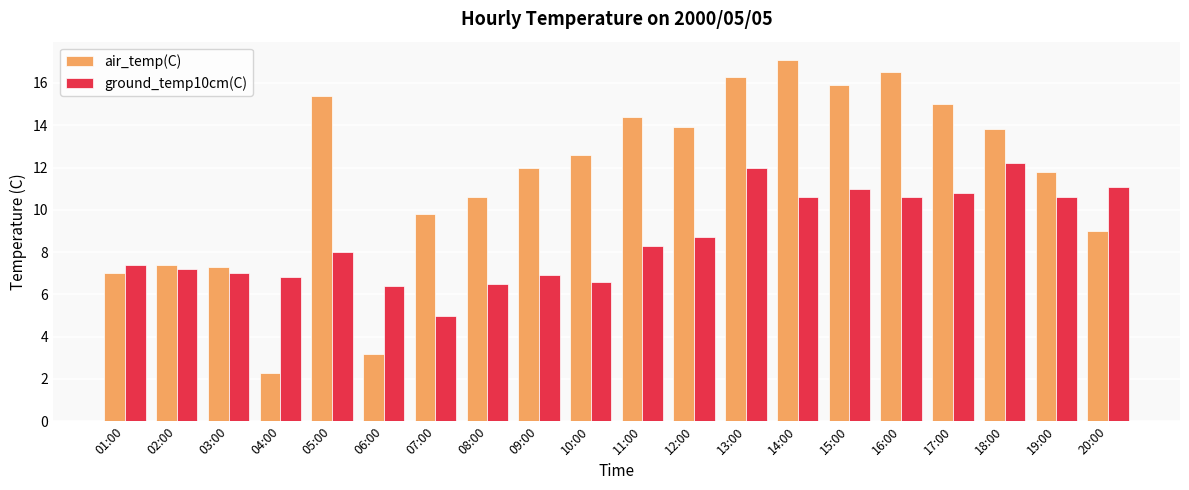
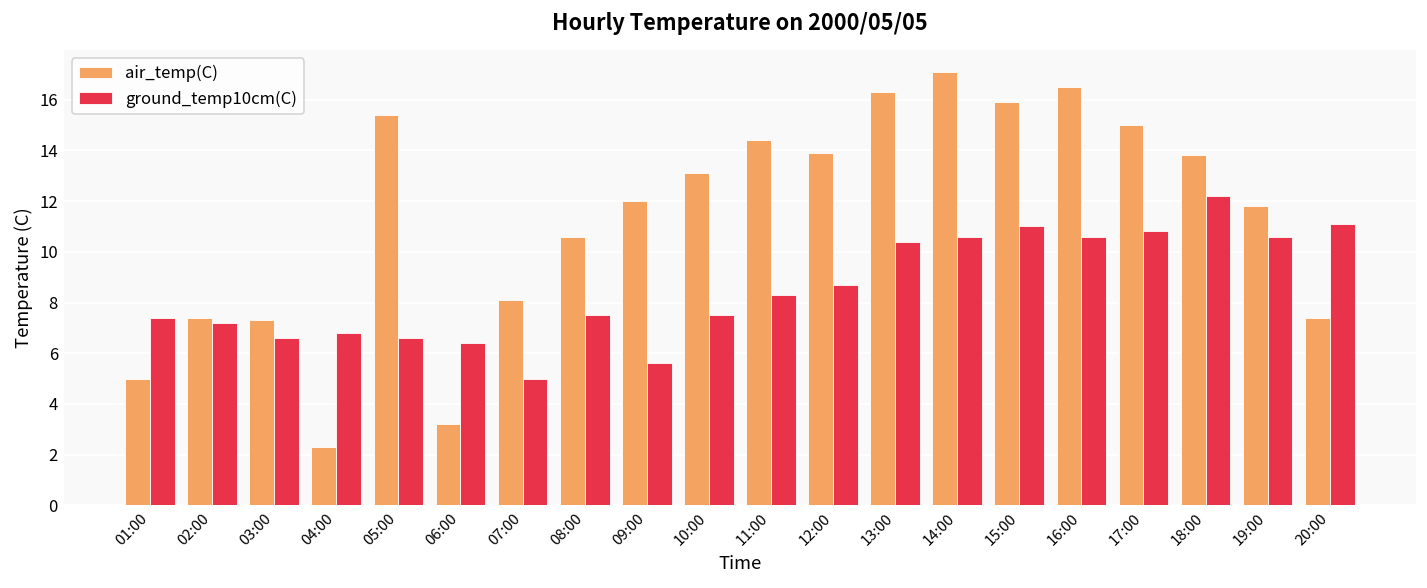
  {
    "air_temp(C)": {
-     "01:00": 7,
+     "01:00": 5,
      "02:00": 7.4,
      "03:00": 7.3,
      "04:00": 2.3,
      "05:00": 15.4,
      "06:00": 3.2,
-     "07:00": 9.8,
+     "07:00": 8.1,
      "08:00": 10.6,
      "09:00": 12.0,
-     "10:00": 12.6,
+     "10:00": 13.1,
      "11:00": 14.4,
      "12:00": 13.9,
      "13:00": 16.3,
      "14:00": 17.1,
      "15:00": 15.9,
      "16:00": 16.5,
      "17:00": 15.0,
      "18:00": 13.8,
      "19:00": 11.8,
-     "20:00": 9.0
+     "20:00": 7.4
    },
    "ground_temp10cm(C)": {
      "01:00": 7.4,
      "02:00": 7.2,
-     "03:00": 7.0,
+     "03:00": 6.6,
      "04:00": 6.8,
-     "05:00": 8.0,
+     "05:00": 6.6,
      "06:00": 6.4,
      "07:00": 5.0,
-     "08:00": 6.5,
-     "09:00": 6.9,
-     "10:00": 6.6,
+     "08:00": 7.5,
+     "09:00": 5.6,
+     "10:00": 7.5,
      "11:00": 8.3,
      "12:00": 8.7,
-     "13:00": 12.0,
+     "13:00": 10.4,
      "14:00": 10.6,
      "15:00": 11.0,
      "16:00": 10.6,
      "17:00": 10.8,
      "18:00": 12.2,
      "19:00": 10.6,
      "20:00": 11.1
    }
  }
